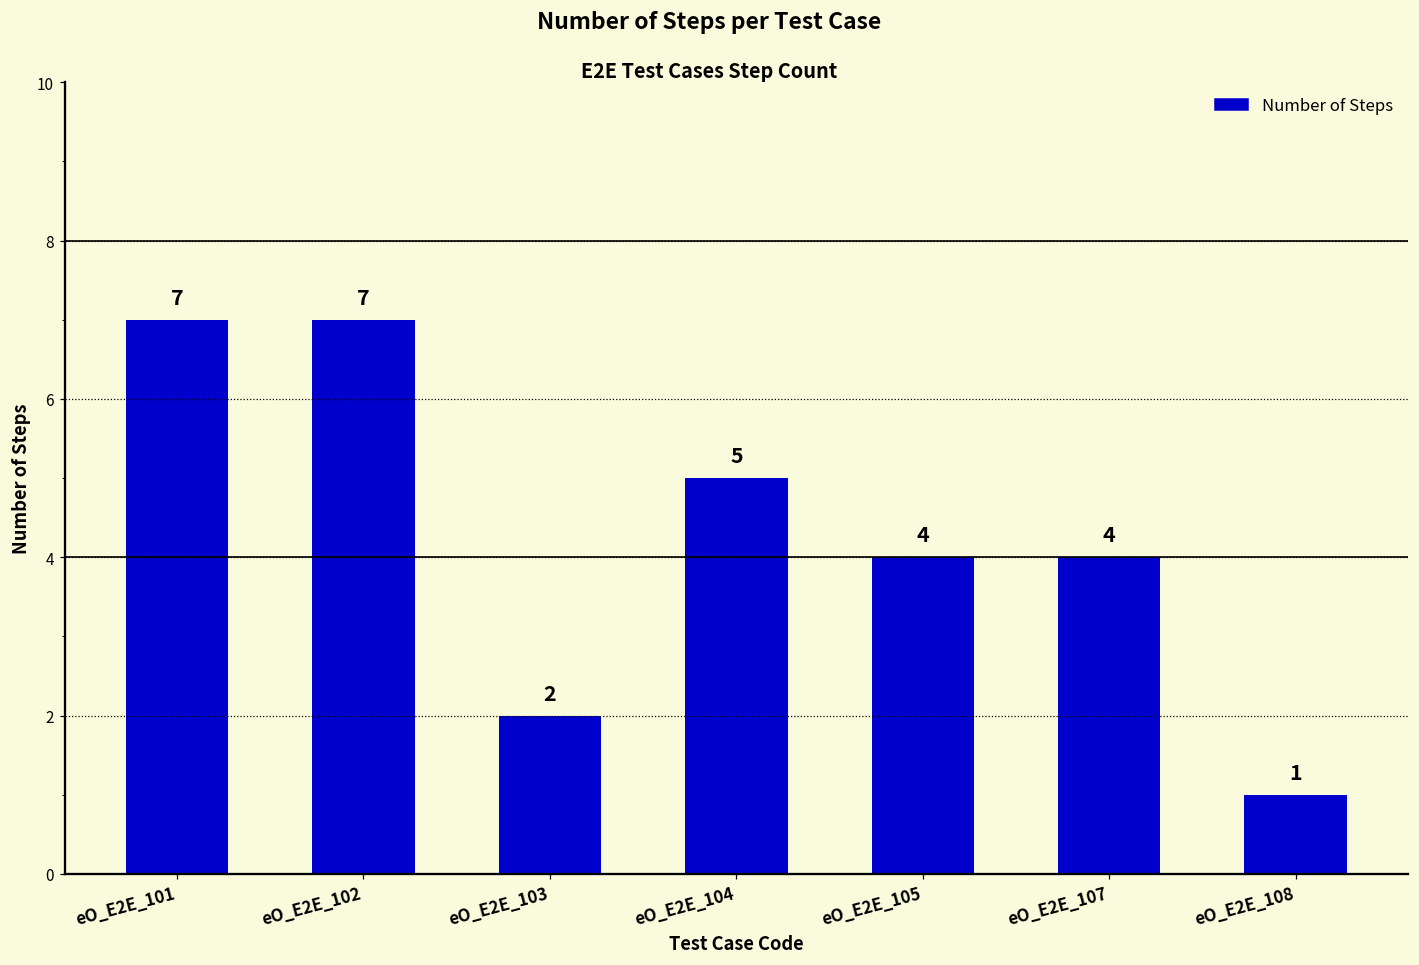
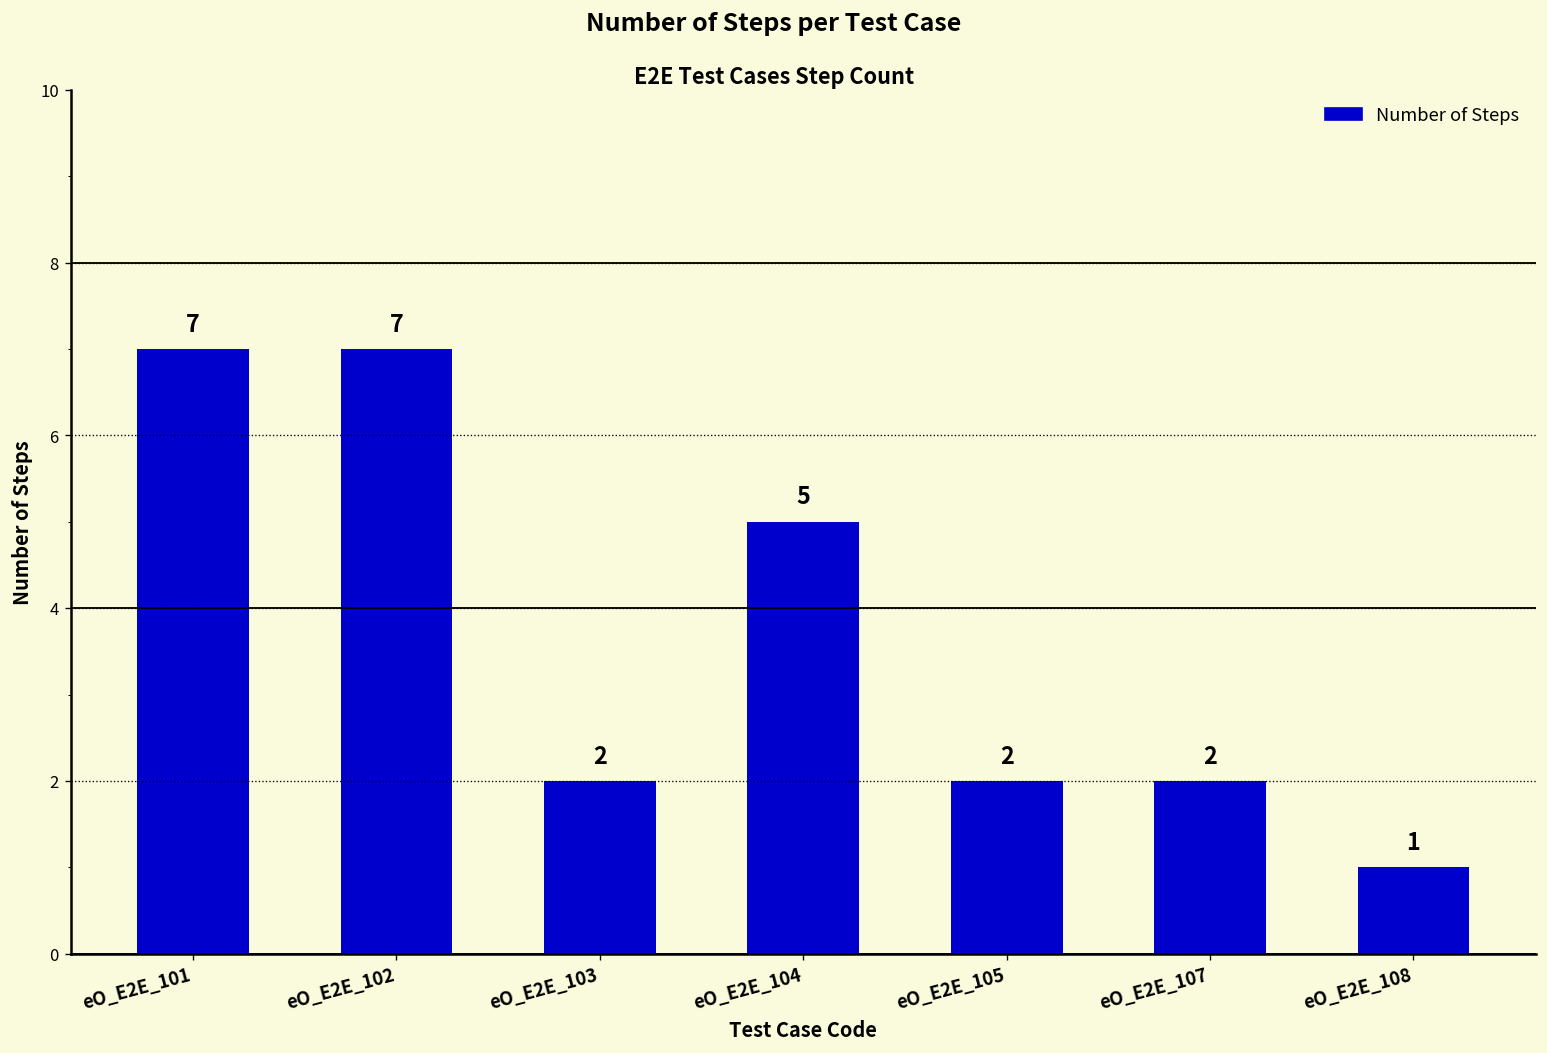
  {
    "eO_E2E_101": 7,
    "eO_E2E_102": 7,
    "eO_E2E_103": 2,
    "eO_E2E_104": 5,
-   "eO_E2E_105": 4,
-   "eO_E2E_107": 4,
+   "eO_E2E_105": 2,
+   "eO_E2E_107": 2,
    "eO_E2E_108": 1
  }
